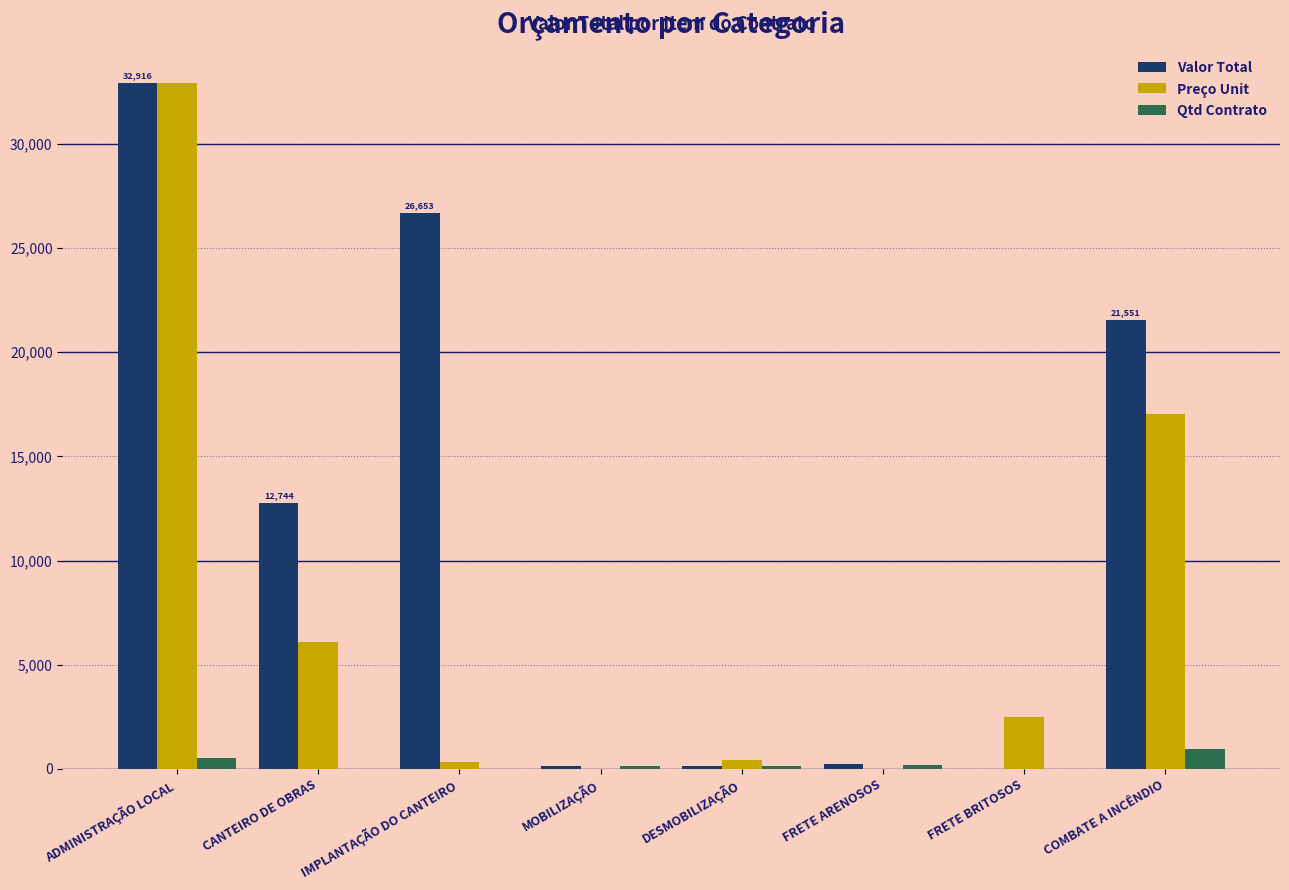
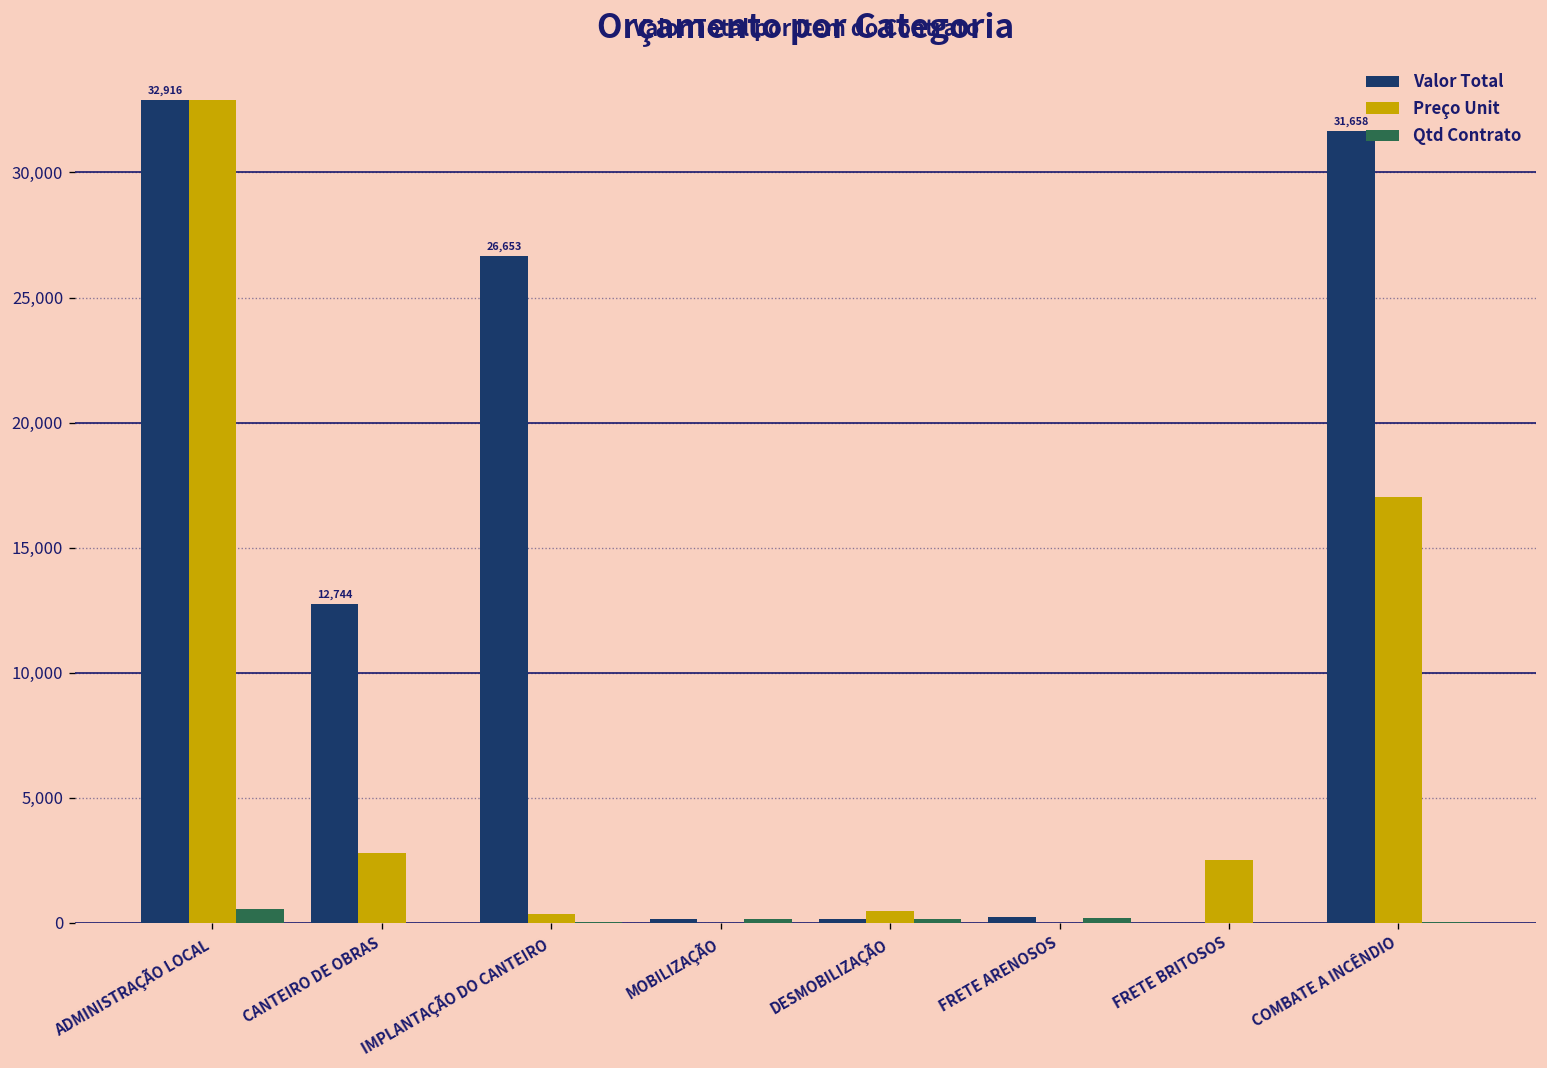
  {
    "Valor Total": {
      "ADMINISTRAÇÃO LOCAL": "32,916",
      "CANTEIRO DE OBRAS": "12,744",
      "IMPLANTAÇÃO DO CANTEIRO": "26,653",
-     "COMBATE A INCÊNDIO": "21,551"
+     "COMBATE A INCÊNDIO": "31,658"
    },
    "Preço Unit": {
      "ADMINISTRAÇÃO LOCAL": "32,900",
-     "CANTEIRO DE OBRAS": "6,100",
+     "CANTEIRO DE OBRAS": "2,800",
      "IMPLANTAÇÃO DO CANTEIRO": "400",
      "DESMOBILIZAÇÃO": "500",
      "FRETE BRITOSOS": "2,500",
      "COMBATE A INCÊNDIO": "17,000"
    },
    "Qtd Contrato": {
      "ADMINISTRAÇÃO LOCAL": "500",
      "MOBILIZAÇÃO": "100",
      "DESMOBILIZAÇÃO": "100",
      "FRETE ARENOSOS": "200",
-     "COMBATE A INCÊNDIO": "900"
+     "COMBATE A INCÊNDIO": "0"
    }
  }
